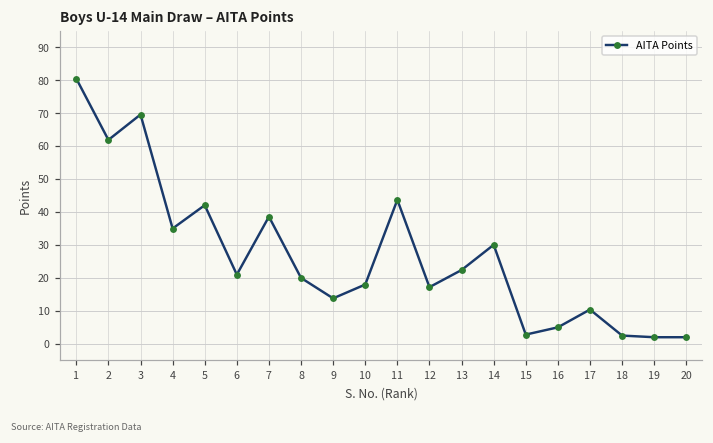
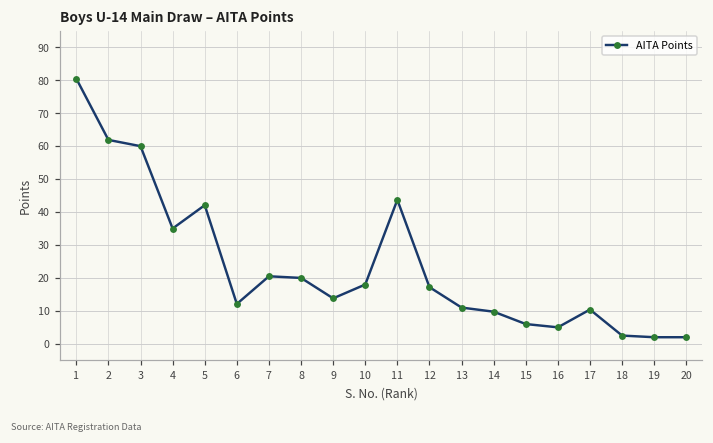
  {
    "1": 81,
    "2": 62,
-   "3": 70,
+   "3": 60,
    "4": 35,
    "5": 42,
-   "6": 21,
-   "7": 39,
+   "6": 12,
+   "7": 21,
    "8": 20,
    "9": 14,
    "10": 18,
    "11": 44,
    "12": 17,
-   "13": 22,
-   "14": 30,
-   "15": 3,
+   "13": 11,
+   "14": 10,
+   "15": 6,
    "16": 5,
    "17": 10,
    "18": 3,
    "19": 2,
    "20": 2
  }
